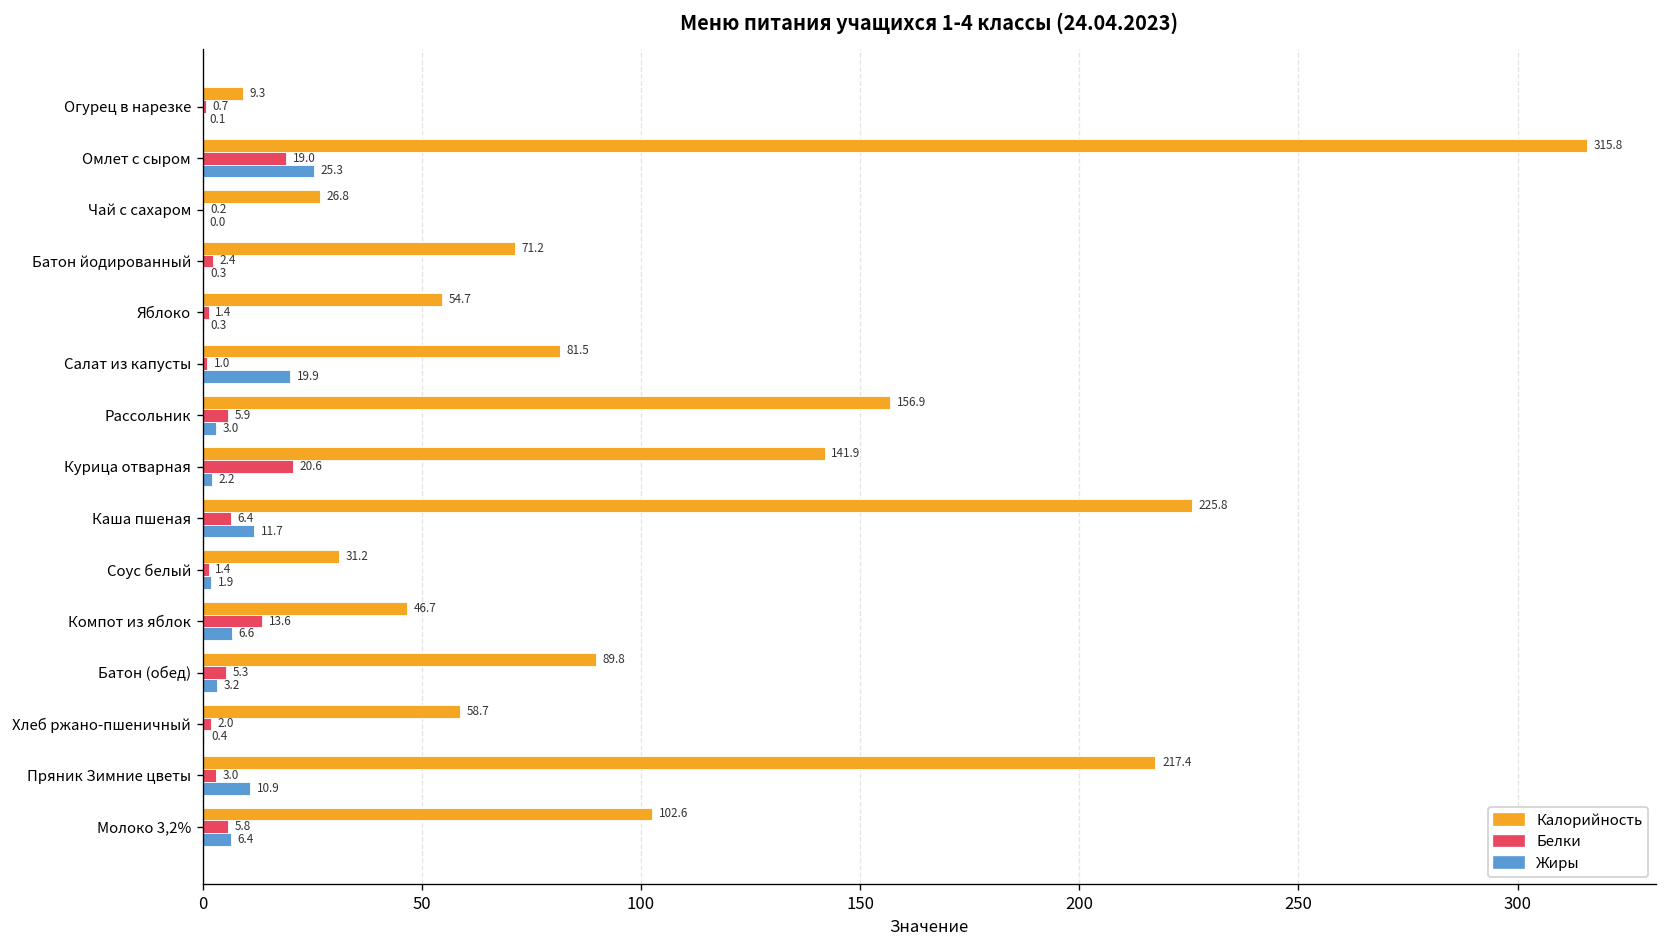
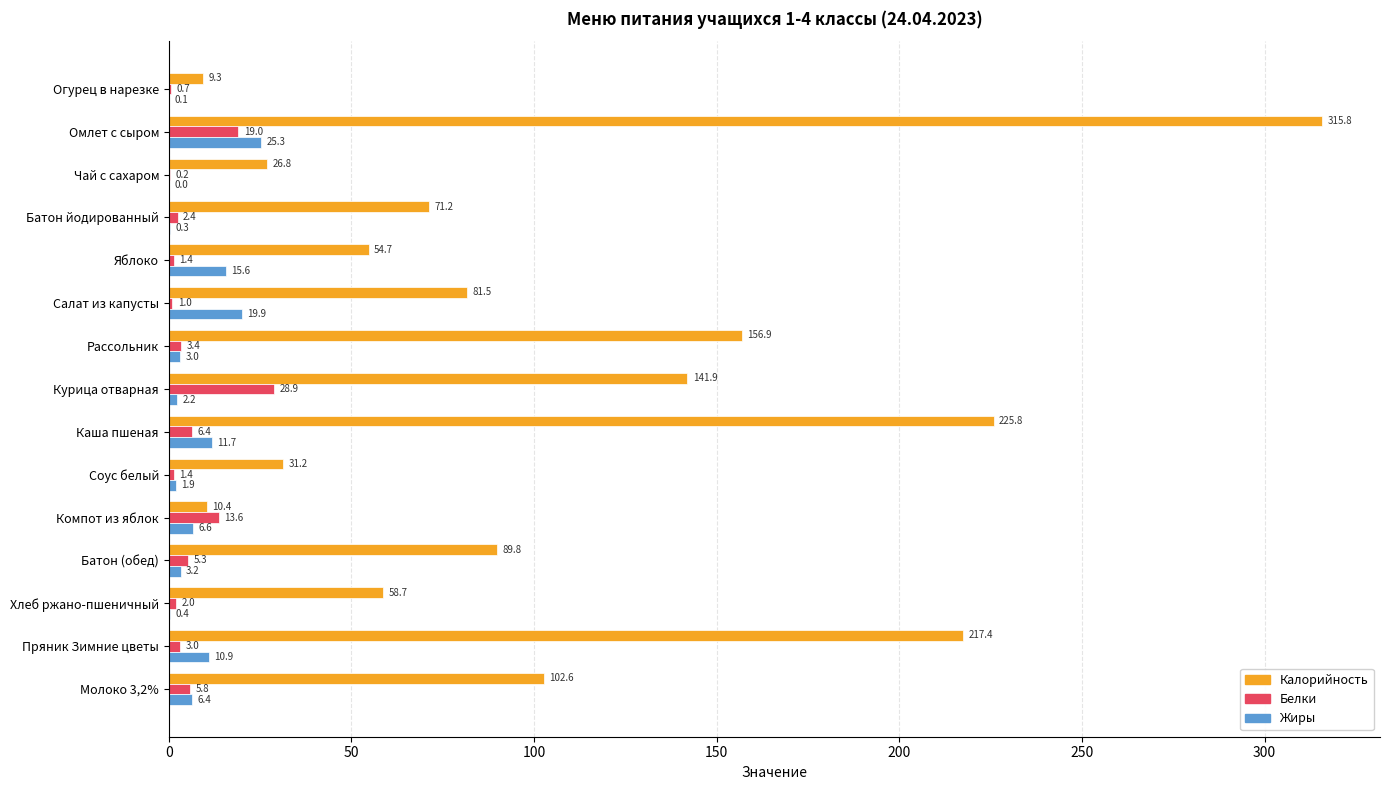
  {
    "Калорийность": {
      "Огурец в нарезке": 9.3,
      "Омлет с сыром": 315.8,
      "Чай с сахаром": 26.8,
      "Батон йодированный": 71.2,
      "Яблоко": 54.7,
      "Салат из капусты": 81.5,
      "Рассольник": 156.9,
      "Курица отварная": 141.9,
      "Каша пшеная": 225.8,
      "Соус белый": 31.2,
-     "Компот из яблок": 46.7,
+     "Компот из яблок": 10.4,
      "Батон (обед)": 89.8,
      "Хлеб ржано-пшеничный": 58.7,
      "Пряник Зимние цветы": 217.4,
      "Молоко 3,2%": 102.6
    },
    "Белки": {
      "Огурец в нарезке": 0.7,
      "Омлет с сыром": 19.0,
      "Чай с сахаром": 0.2,
      "Батон йодированный": 2.4,
      "Яблоко": 1.4,
      "Салат из капусты": 1.0,
-     "Рассольник": 5.9,
-     "Курица отварная": 20.6,
+     "Рассольник": 3.4,
+     "Курица отварная": 28.9,
      "Каша пшеная": 6.4,
      "Соус белый": 1.4,
      "Компот из яблок": 13.6,
      "Батон (обед)": 5.3,
      "Хлеб ржано-пшеничный": 2.0,
      "Пряник Зимние цветы": 3.0,
      "Молоко 3,2%": 5.8
    },
    "Жиры": {
      "Огурец в нарезке": 0.1,
      "Омлет с сыром": 25.3,
      "Чай с сахаром": 0.0,
      "Батон йодированный": 0.3,
-     "Яблоко": 0.3,
+     "Яблоко": 15.6,
      "Салат из капусты": 19.9,
      "Рассольник": 3.0,
      "Курица отварная": 2.2,
      "Каша пшеная": 11.7,
      "Соус белый": 1.9,
      "Компот из яблок": 6.6,
      "Батон (обед)": 3.2,
      "Хлеб ржано-пшеничный": 0.4,
      "Пряник Зимние цветы": 10.9,
      "Молоко 3,2%": 6.4
    }
  }
